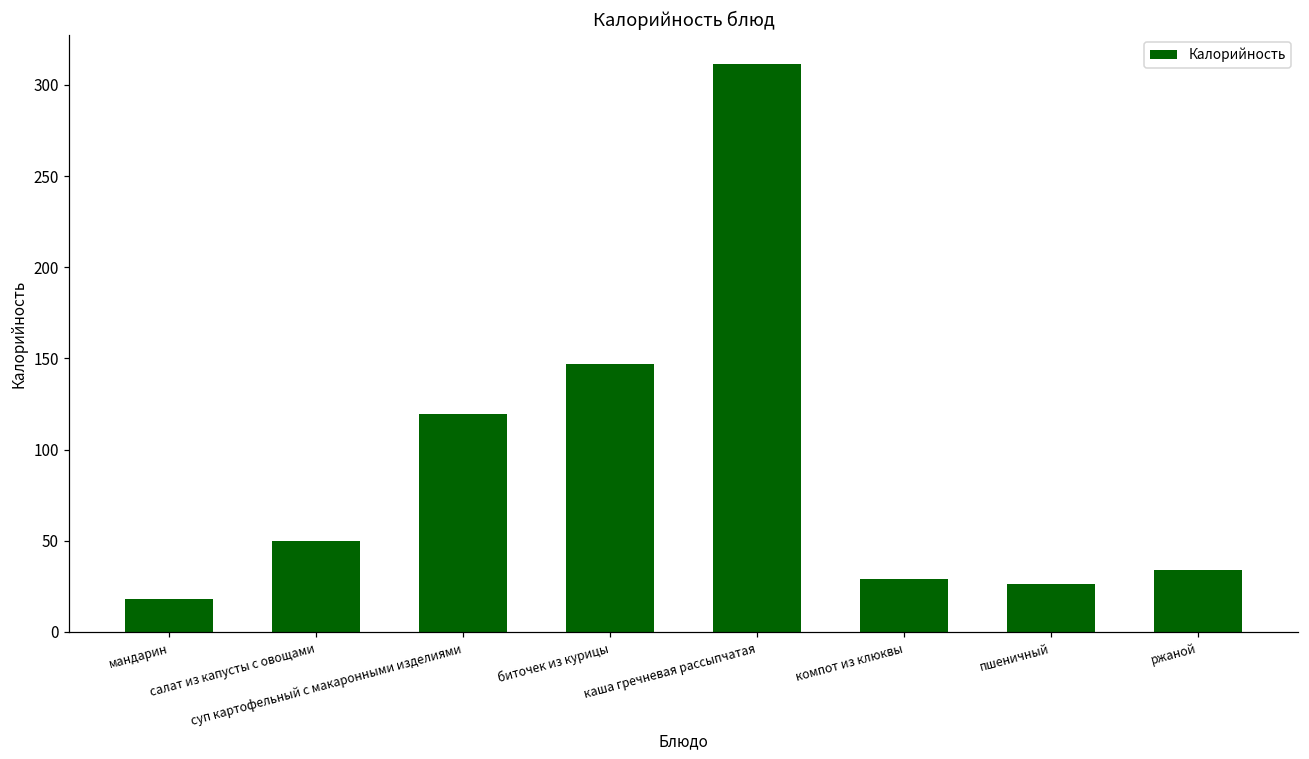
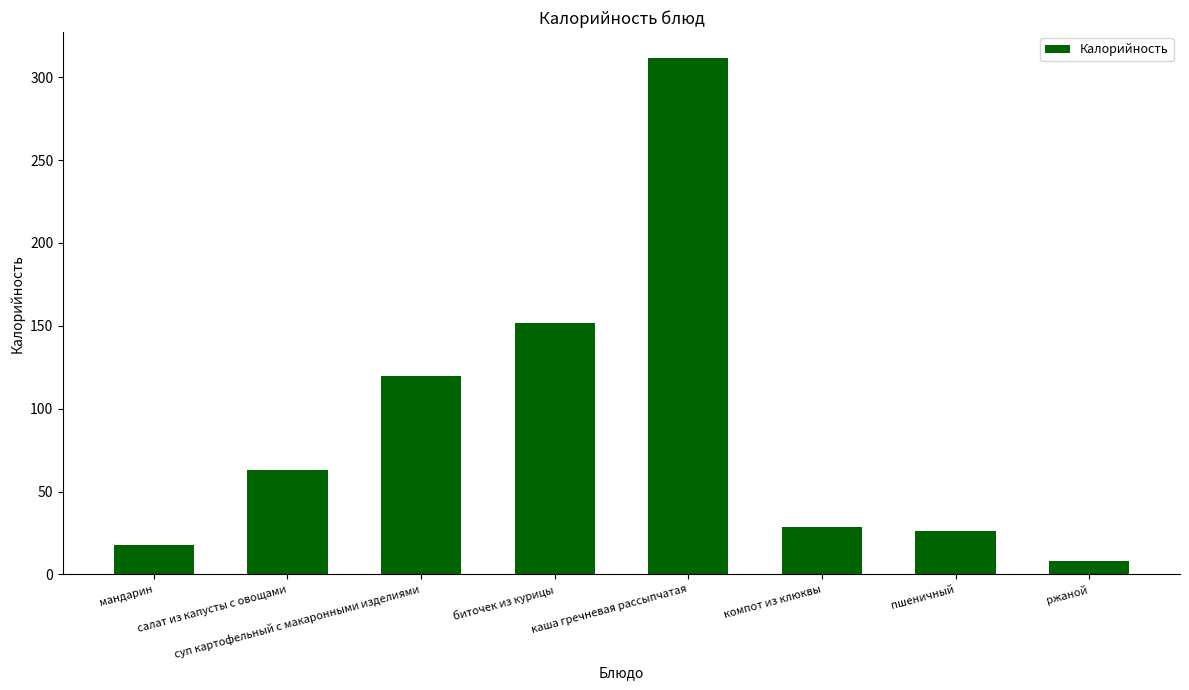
  {
    "мандарин": 18,
-   "салат из капусты с овощами": 50,
+   "салат из капусты с овощами": 63,
    "суп картофельный с макаронными изделиями": 120,
-   "биточек из курицы": 147,
+   "биточек из курицы": 152,
    "каша гречневая рассыпчатая": 312,
    "компот из клюквы": 29,
    "пшеничный": 26,
-   "ржаной": 34
+   "ржаной": 8
  }
